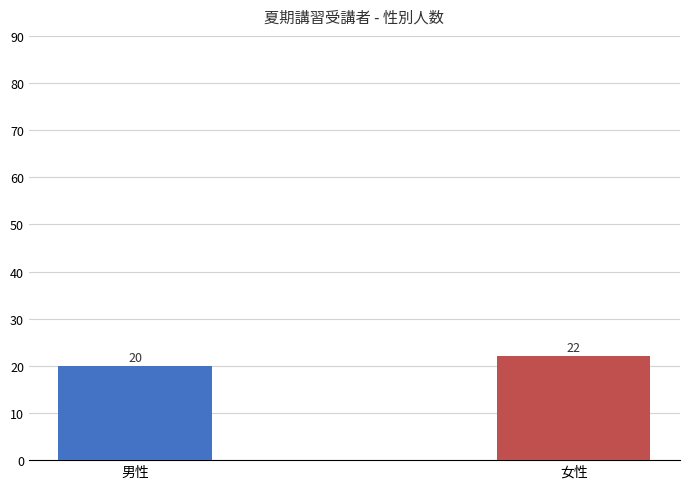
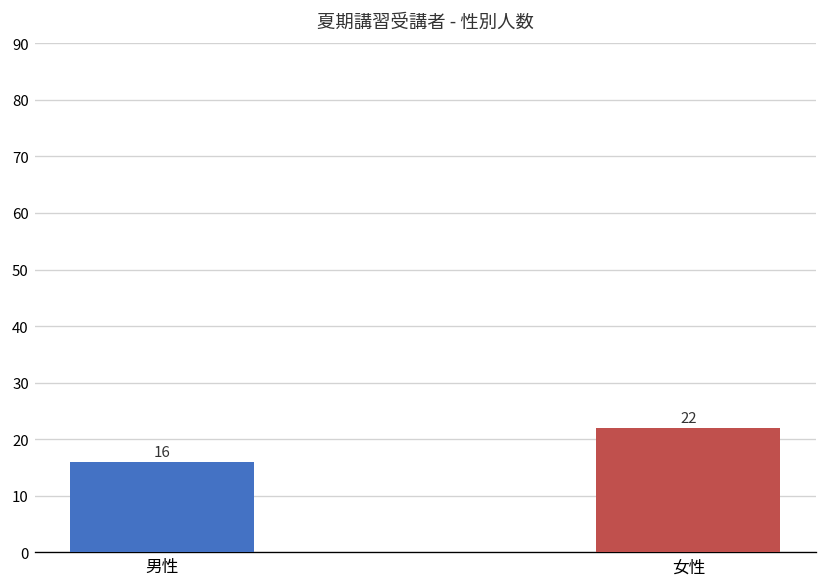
  {
-   "男性": 20,
+   "男性": 16,
    "女性": 22
  }
